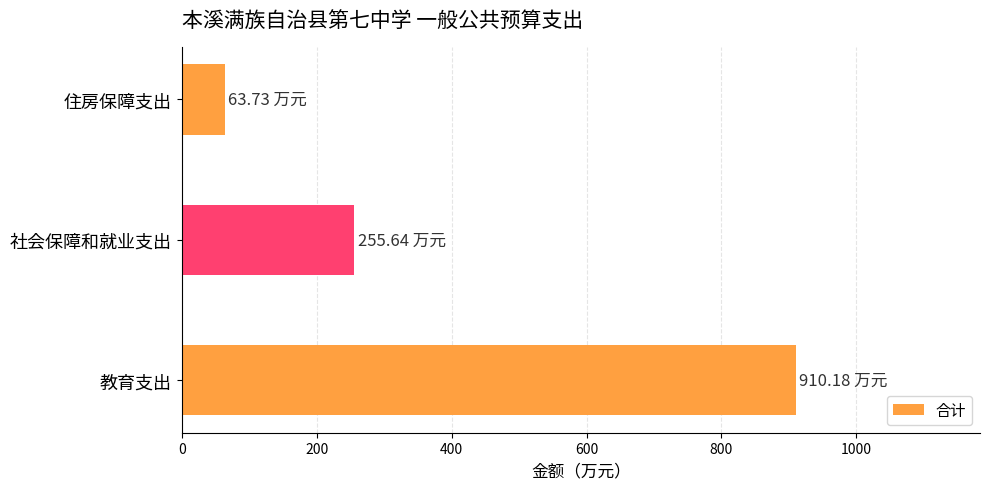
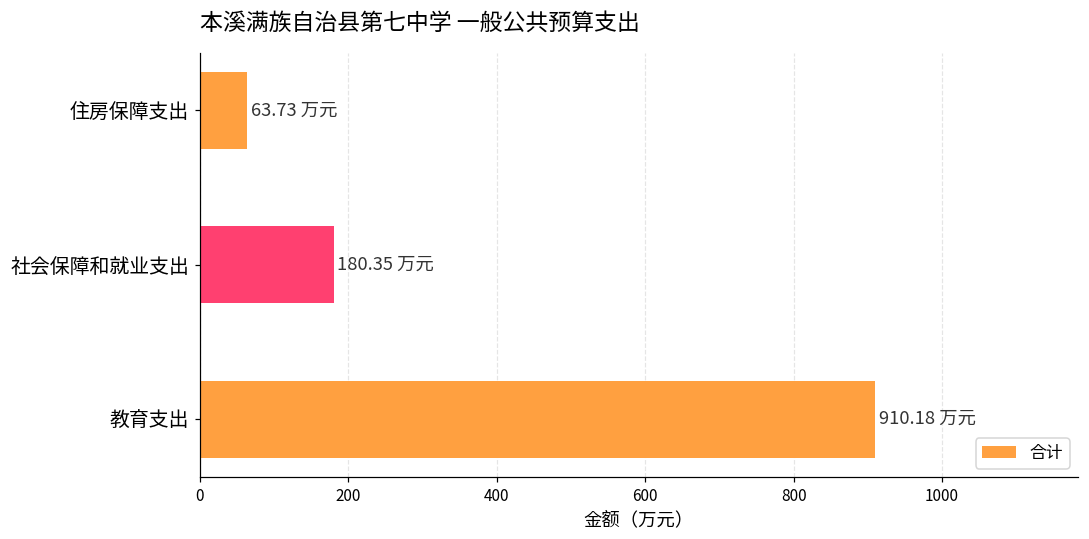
  {
    "住房保障支出": 63.73,
-   "社会保障和就业支出": 255.64,
+   "社会保障和就业支出": 180.35,
    "教育支出": 910.18
  }
